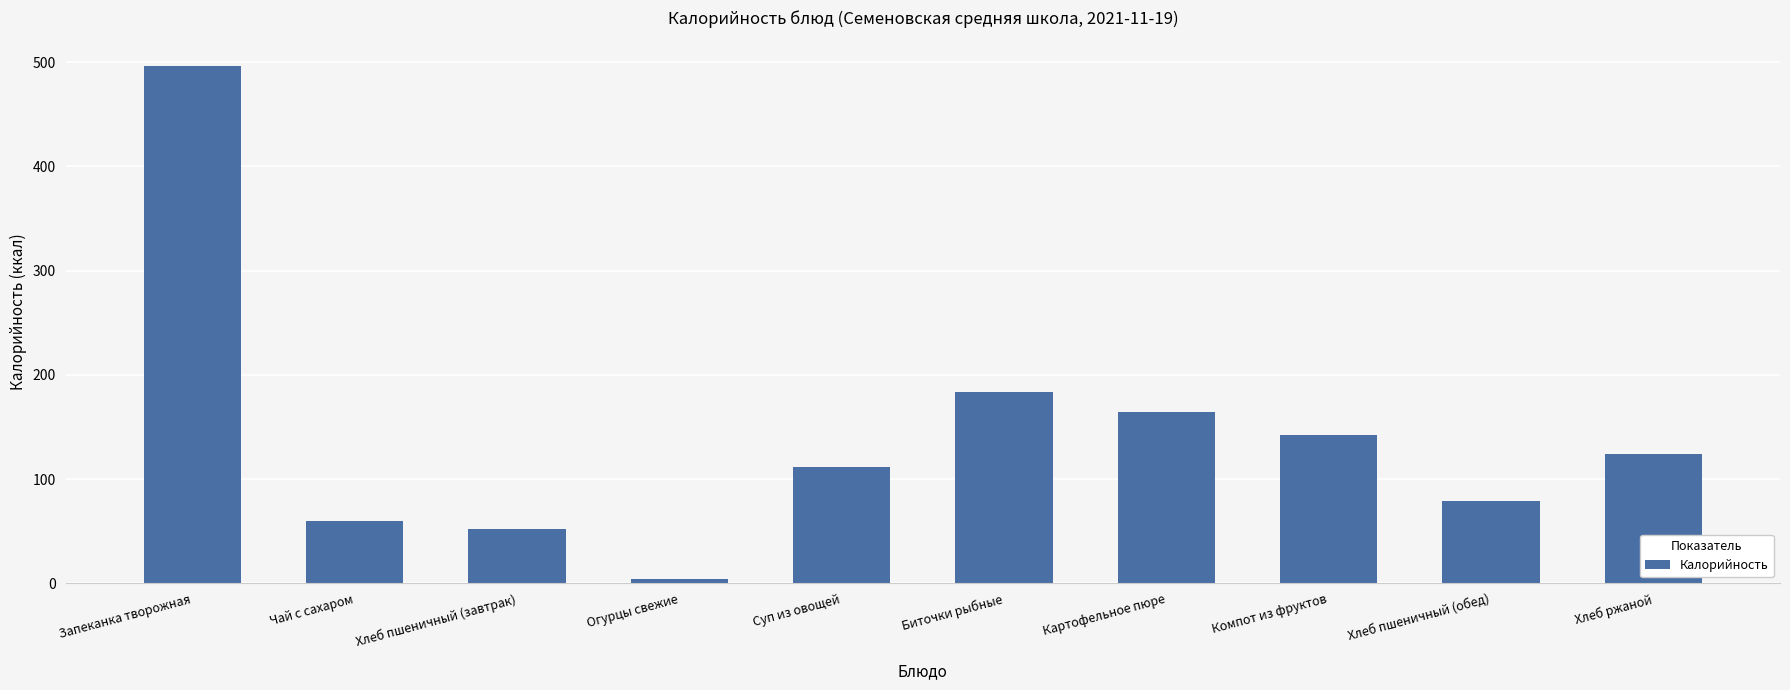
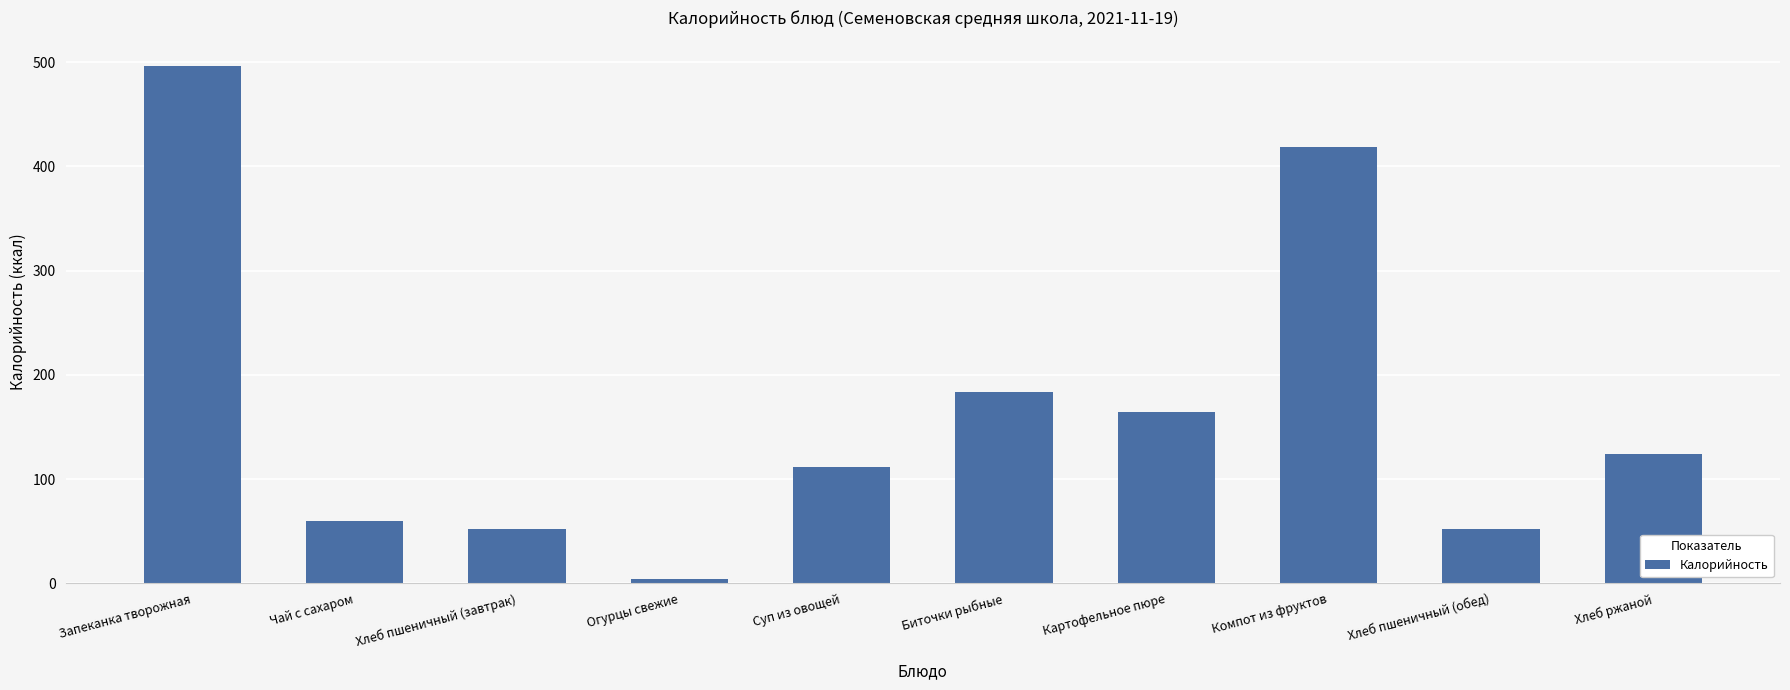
  {
    "Запеканка творожная": 496,
    "Чай с сахаром": 60,
    "Хлеб пшеничный (завтрак)": 52,
    "Огурцы свежие": 4,
    "Суп из овощей": 112,
    "Биточки рыбные": 184,
    "Картофельное пюре": 164,
-   "Компот из фруктов": 142,
-   "Хлеб пшеничный (обед)": 79,
+   "Компот из фруктов": 419,
+   "Хлеб пшеничный (обед)": 52,
    "Хлеб ржаной": 124
  }
